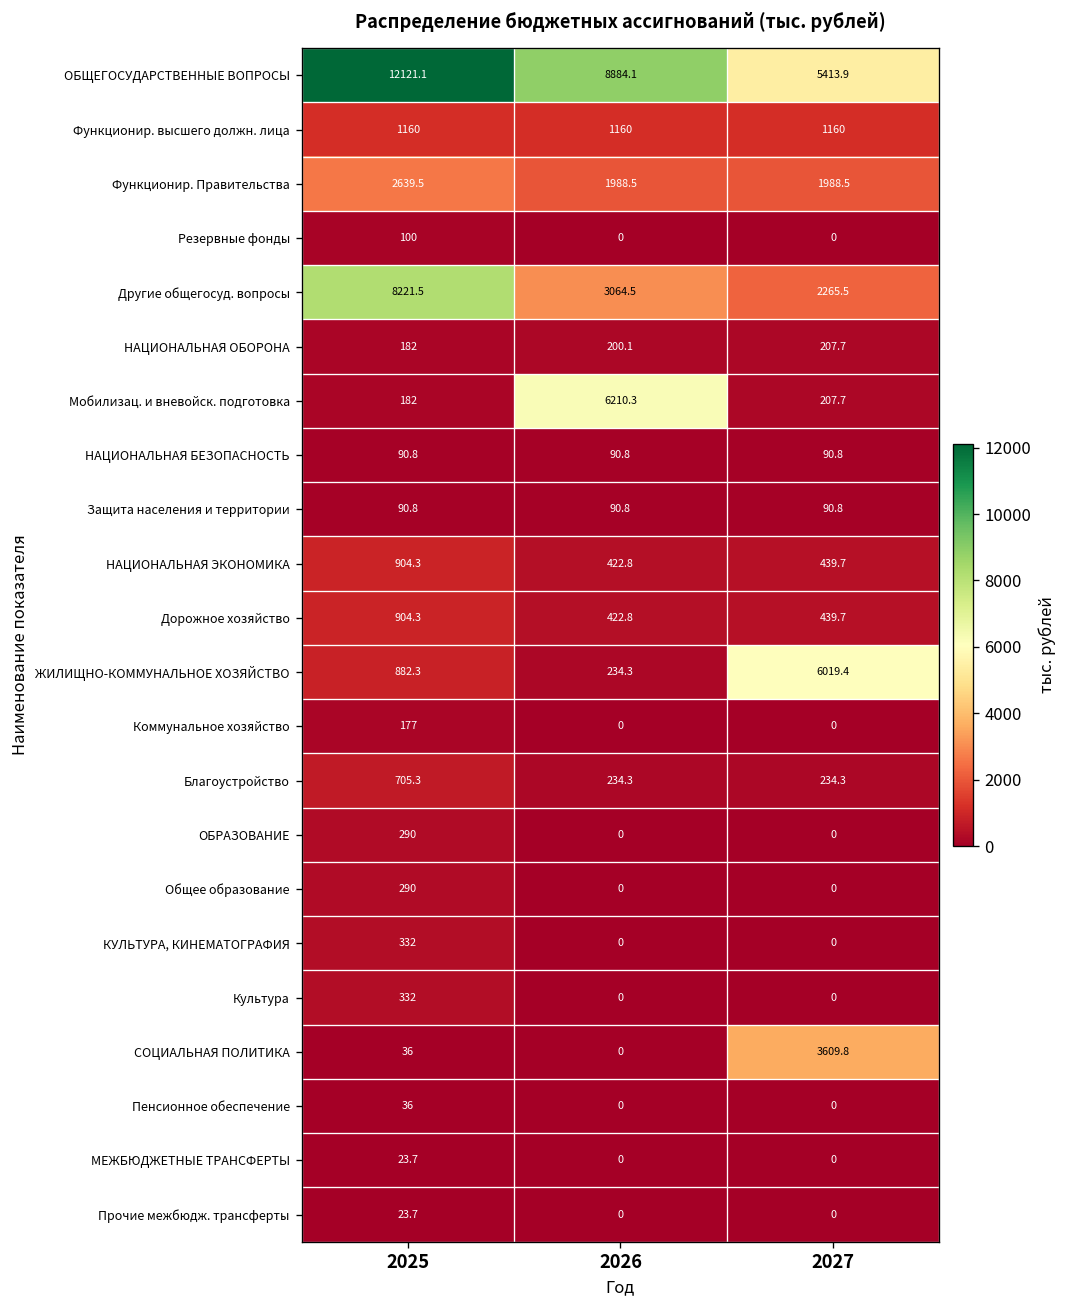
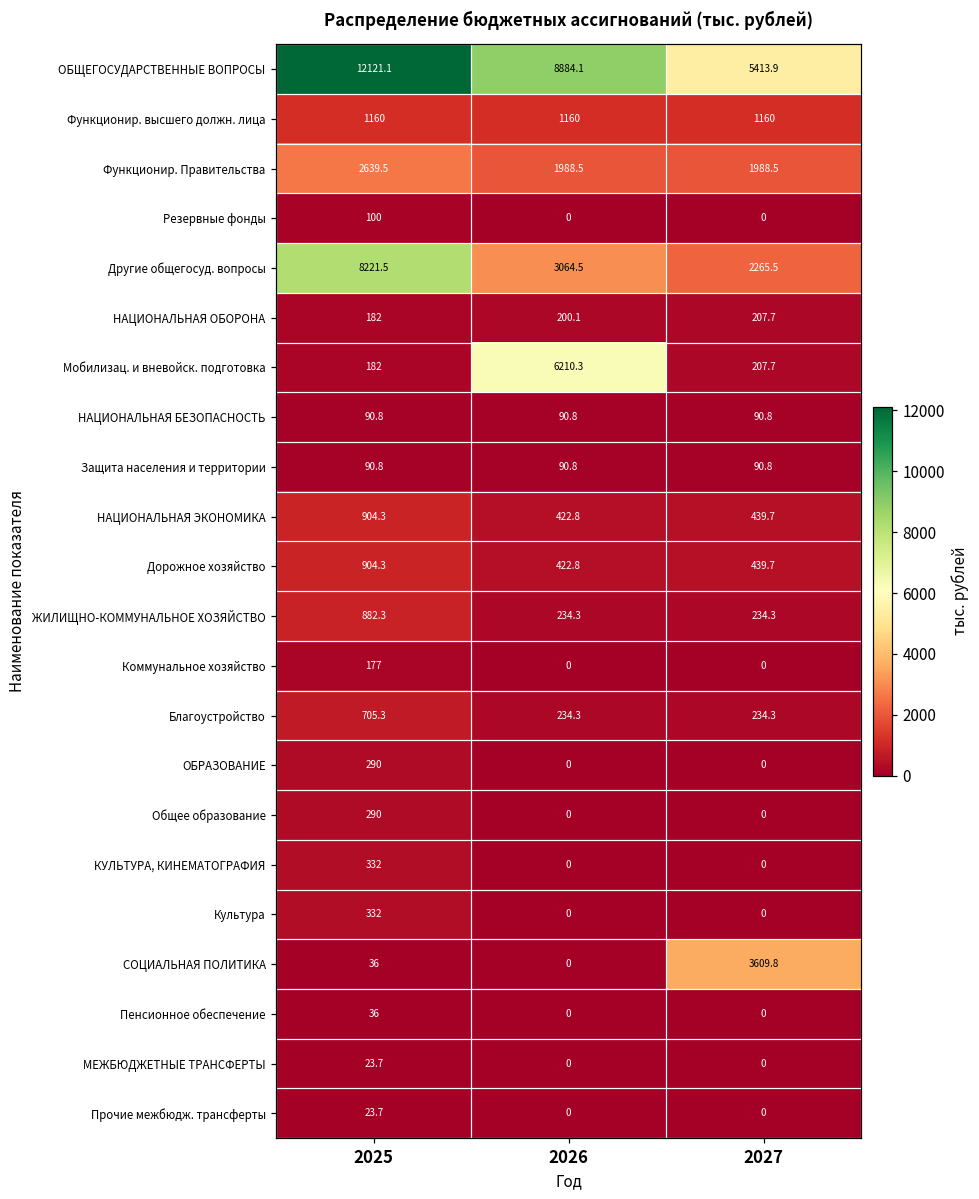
  {
    "ОБЩЕГОСУДАРСТВЕННЫЕ ВОПРОСЫ": {
      "2025": 12121.1,
      "2026": 8884.1,
      "2027": 5413.9
    },
    "Функционир. высшего должн. лица": {
      "2025": 1160,
      "2026": 1160,
      "2027": 1160
    },
    "Функционир. Правительства": {
      "2025": 2639.5,
      "2026": 1988.5,
      "2027": 1988.5
    },
    "Резервные фонды": {
      "2025": 100,
      "2026": 0,
      "2027": 0
    },
    "Другие общегосуд. вопросы": {
      "2025": 8221.5,
      "2026": 3064.5,
      "2027": 2265.5
    },
    "НАЦИОНАЛЬНАЯ ОБОРОНА": {
      "2025": 182,
      "2026": 200.1,
      "2027": 207.7
    },
    "Мобилизац. и вневойск. подготовка": {
      "2025": 182,
      "2026": 6210.3,
      "2027": 207.7
    },
    "НАЦИОНАЛЬНАЯ БЕЗОПАСНОСТЬ": {
      "2025": 90.8,
      "2026": 90.8,
      "2027": 90.8
    },
    "Защита населения и территории": {
      "2025": 90.8,
      "2026": 90.8,
      "2027": 90.8
    },
    "НАЦИОНАЛЬНАЯ ЭКОНОМИКА": {
      "2025": 904.3,
      "2026": 422.8,
      "2027": 439.7
    },
    "Дорожное хозяйство": {
      "2025": 904.3,
      "2026": 422.8,
      "2027": 439.7
    },
    "ЖИЛИЩНО-КОММУНАЛЬНОЕ ХОЗЯЙСТВО": {
      "2025": 882.3,
      "2026": 234.3,
-     "2027": 6019.4
+     "2027": 234.3
    },
    "Коммунальное хозяйство": {
      "2025": 177,
      "2026": 0,
      "2027": 0
    },
    "Благоустройство": {
      "2025": 705.3,
      "2026": 234.3,
      "2027": 234.3
    },
    "ОБРАЗОВАНИЕ": {
      "2025": 290,
      "2026": 0,
      "2027": 0
    },
    "Общее образование": {
      "2025": 290,
      "2026": 0,
      "2027": 0
    },
    "КУЛЬТУРА, КИНЕМАТОГРАФИЯ": {
      "2025": 332,
      "2026": 0,
      "2027": 0
    },
    "Культура": {
      "2025": 332,
      "2026": 0,
      "2027": 0
    },
    "СОЦИАЛЬНАЯ ПОЛИТИКА": {
      "2025": 36,
      "2026": 0,
      "2027": 3609.8
    },
    "Пенсионное обеспечение": {
      "2025": 36,
      "2026": 0,
      "2027": 0
    },
    "МЕЖБЮДЖЕТНЫЕ ТРАНСФЕРТЫ": {
      "2025": 23.7,
      "2026": 0,
      "2027": 0
    },
    "Прочие межбюдж. трансферты": {
      "2025": 23.7,
      "2026": 0,
      "2027": 0
    }
  }
